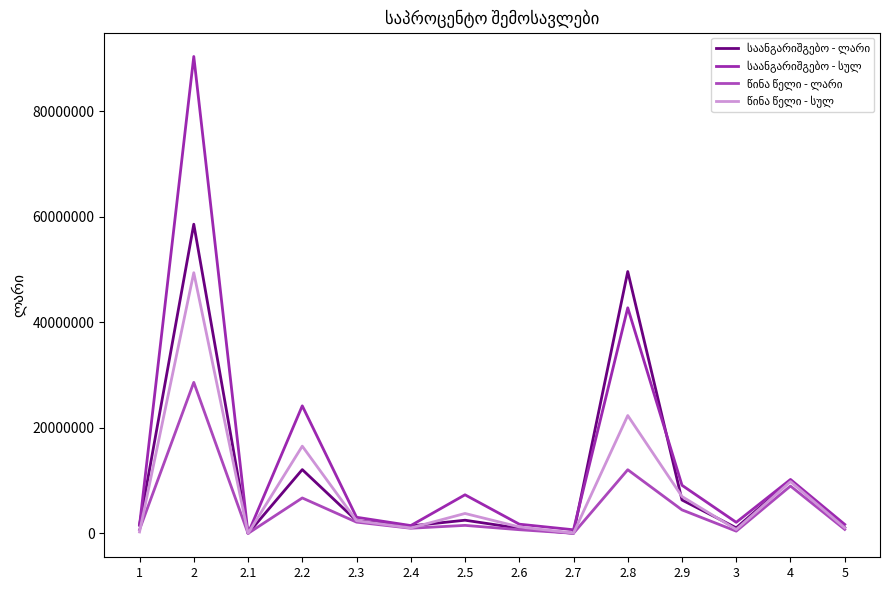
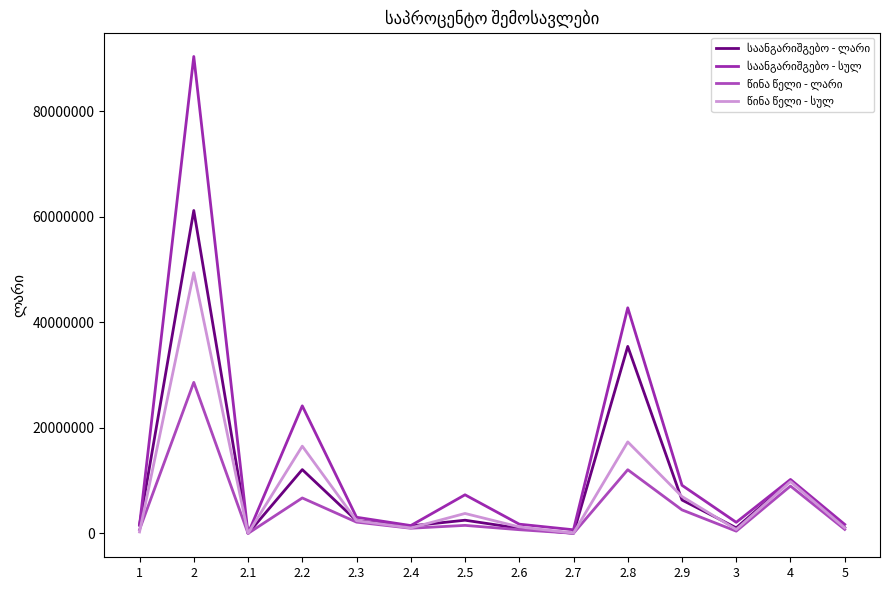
  {
    "საანგარიშგებო - ლარი": {
-     "2": 59000000,
+     "2": 61000000,
      "2.2": 12000000,
      "2.5": 3000000,
-     "2.8": 50000000,
+     "2.8": 35000000,
      "2.9": 6000000
    },
    "წინა წელი - სულ": {
      "2": 49000000,
      "2.2": 17000000,
      "2.5": 4000000,
-     "2.8": 22000000,
+     "2.8": 17000000,
      "2.9": 7000000
    }
  }
